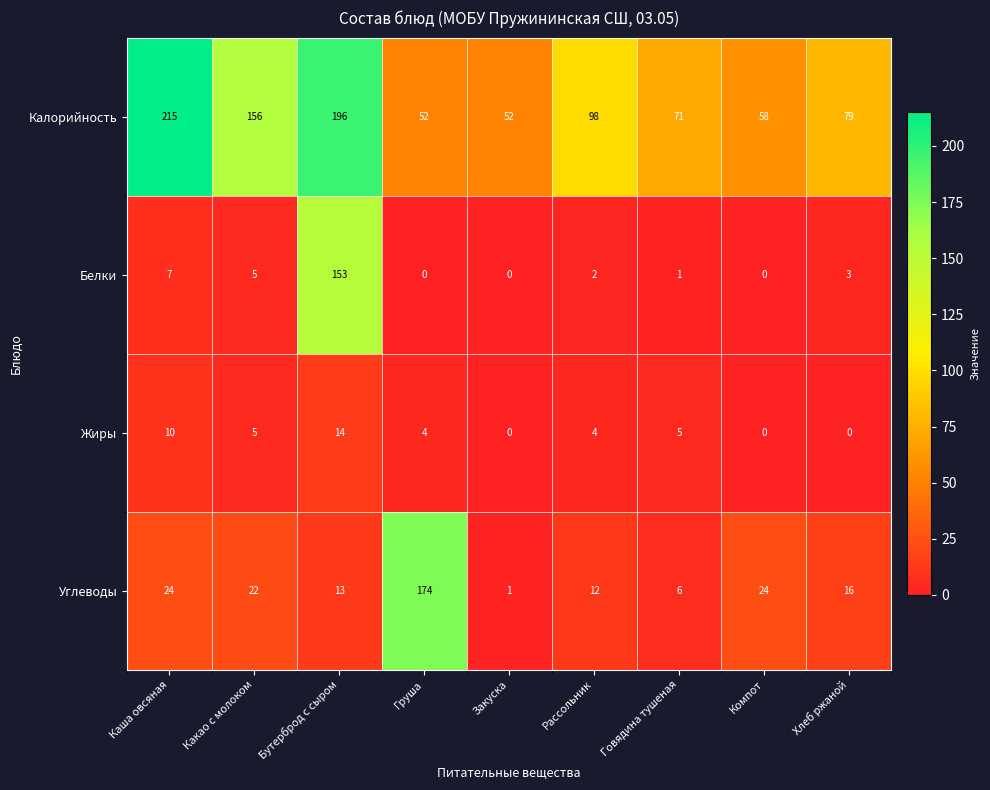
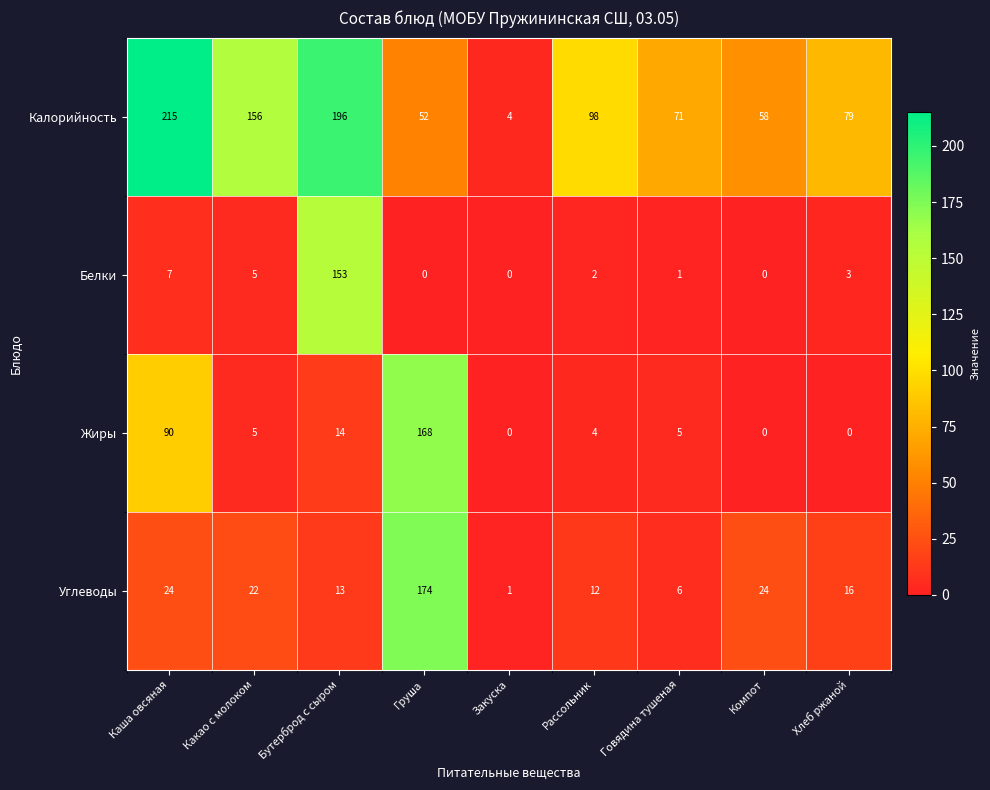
  {
    "Калорийность": {
      "Каша овсяная": 215,
      "Какао с молоком": 156,
      "Бутерброд с сыром": 196,
      "Груша": 52,
-     "Закуска": 52,
+     "Закуска": 4,
      "Рассольник": 98,
      "Говядина тушеная": 71,
      "Компот": 58,
      "Хлеб ржаной": 79
    },
    "Белки": {
      "Каша овсяная": 7,
      "Какао с молоком": 5,
      "Бутерброд с сыром": 153,
      "Груша": 0,
      "Закуска": 0,
      "Рассольник": 2,
      "Говядина тушеная": 1,
      "Компот": 0,
      "Хлеб ржаной": 3
    },
    "Жиры": {
-     "Каша овсяная": 10,
+     "Каша овсяная": 90,
      "Какао с молоком": 5,
      "Бутерброд с сыром": 14,
-     "Груша": 4,
+     "Груша": 168,
      "Закуска": 0,
      "Рассольник": 4,
      "Говядина тушеная": 5,
      "Компот": 0,
      "Хлеб ржаной": 0
    },
    "Углеводы": {
      "Каша овсяная": 24,
      "Какао с молоком": 22,
      "Бутерброд с сыром": 13,
      "Груша": 174,
      "Закуска": 1,
      "Рассольник": 12,
      "Говядина тушеная": 6,
      "Компот": 24,
      "Хлеб ржаной": 16
    }
  }
